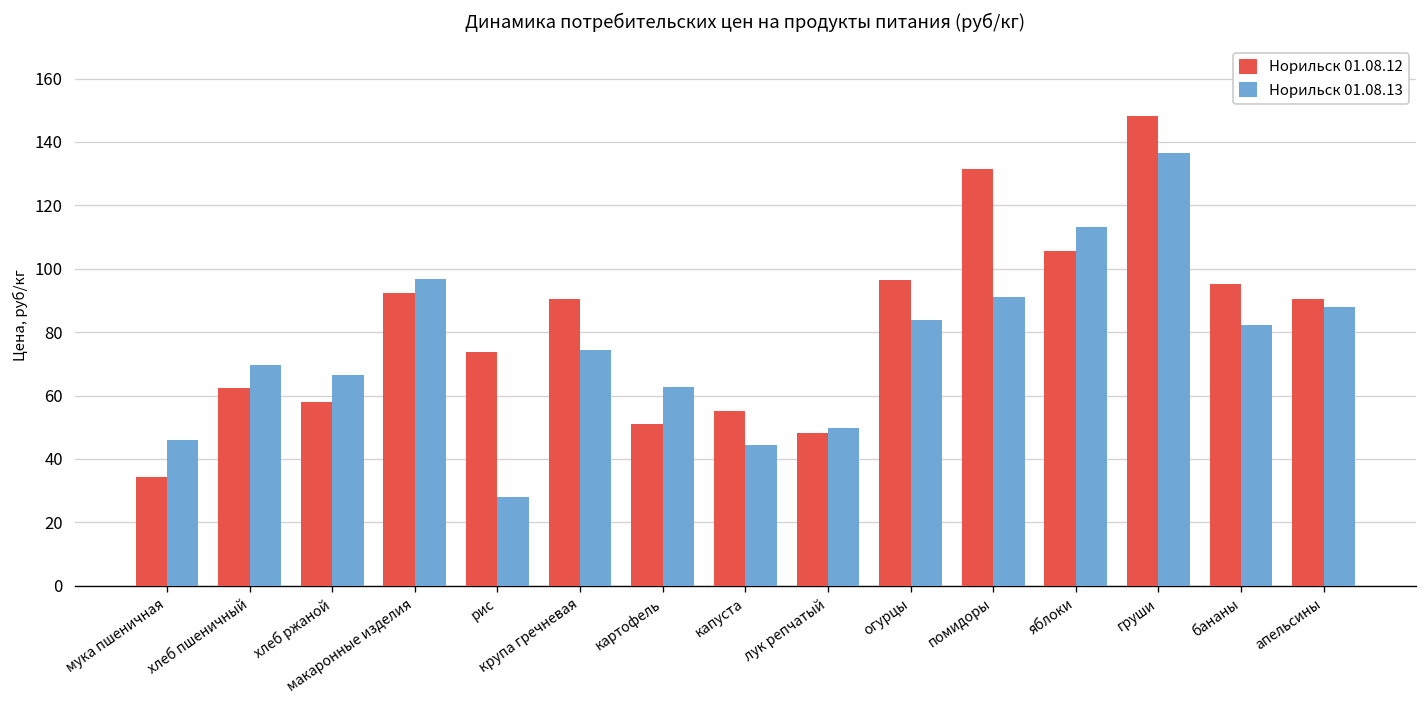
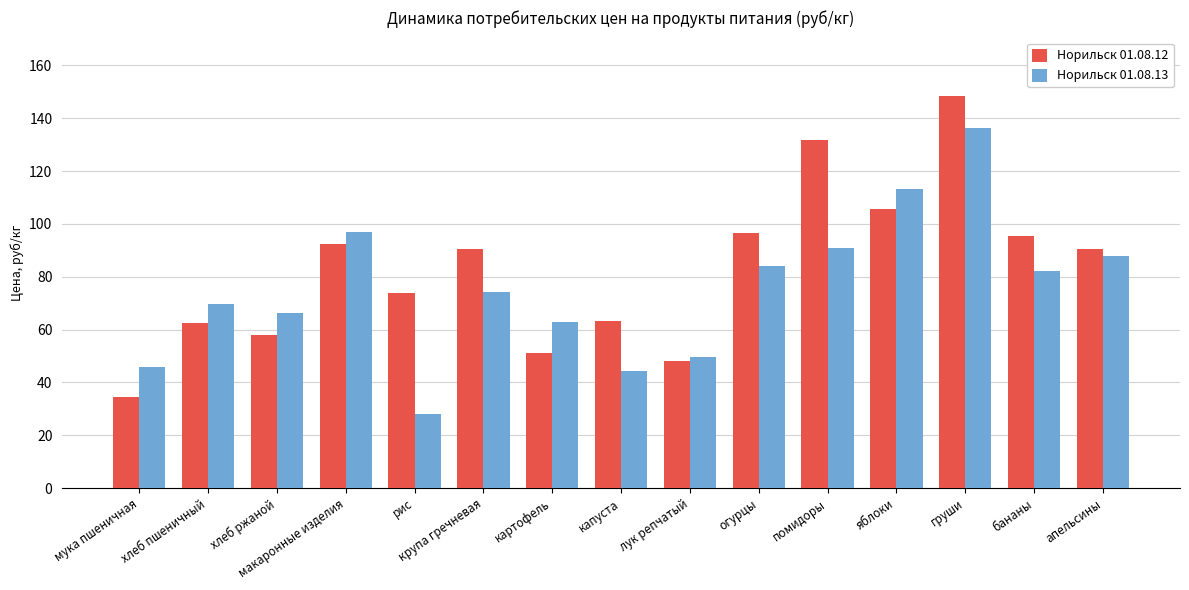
  {
    "Норильск 01.08.12": {
      "мука пшеничная": 34,
      "хлеб пшеничный": 63,
      "хлеб ржаной": 58,
      "макаронные изделия": 92,
      "рис": 74,
      "крупа гречневая": 91,
      "картофель": 51,
-     "капуста": 55,
+     "капуста": 63,
      "лук репчатый": 48,
      "огурцы": 97,
      "помидоры": 132,
      "яблоки": 106,
      "груши": 148,
      "бананы": 95,
      "апельсины": 91
    },
    "Норильск 01.08.13": {
      "мука пшеничная": 46,
      "хлеб пшеничный": 70,
      "хлеб ржаной": 66,
      "макаронные изделия": 97,
      "рис": 28,
      "крупа гречневая": 74,
      "картофель": 63,
      "капуста": 44,
      "лук репчатый": 50,
      "огурцы": 84,
      "помидоры": 91,
      "яблоки": 113,
      "груши": 136,
      "бананы": 82,
      "апельсины": 88
    }
  }
